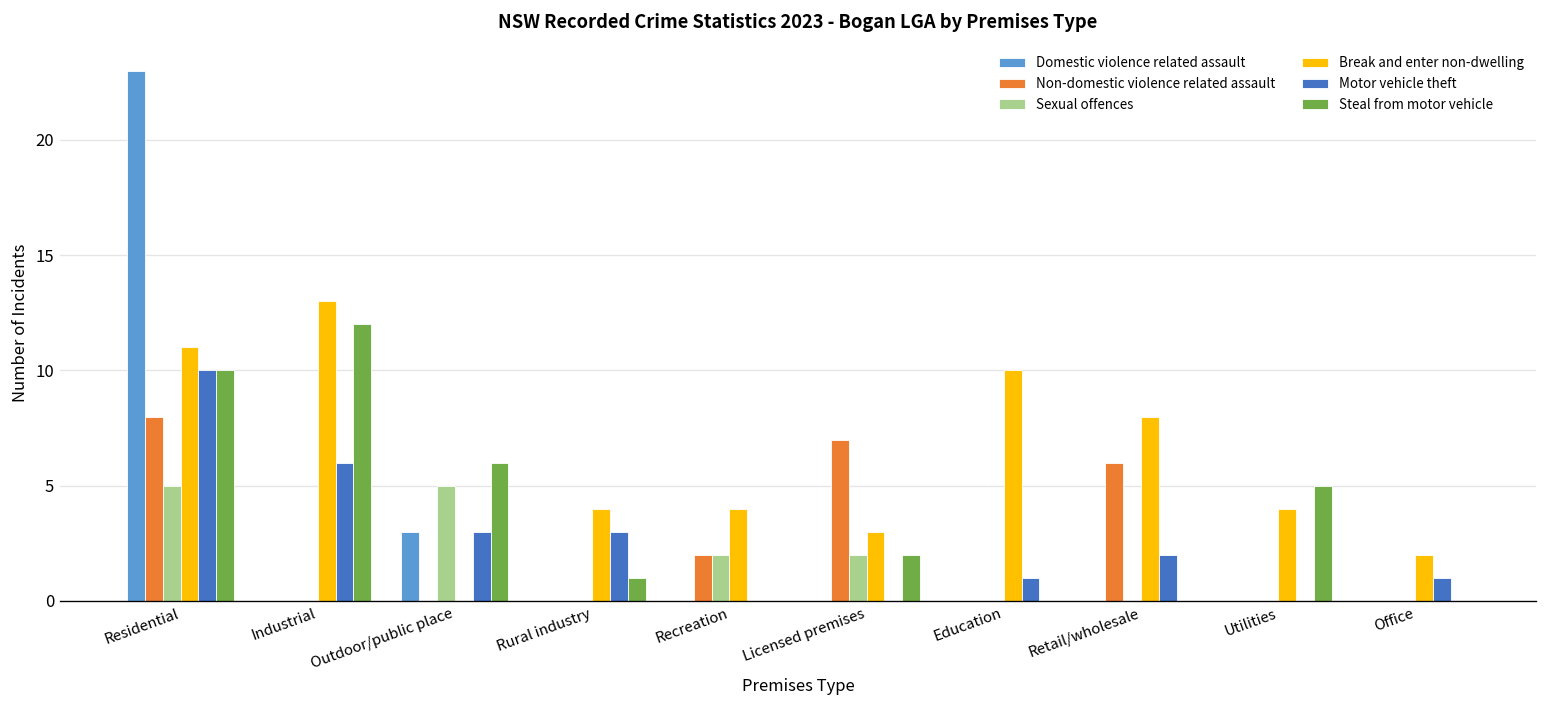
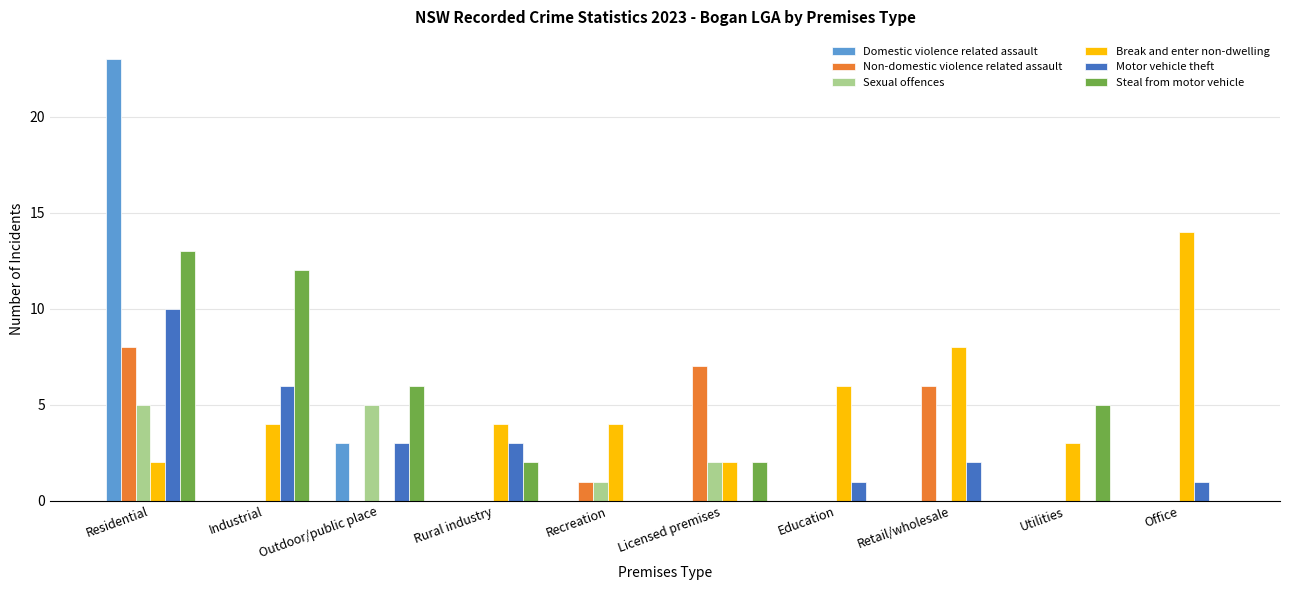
  {
    "Non-domestic violence related assault": {
      "Residential": 8,
      "Industrial": 0,
      "Outdoor/public place": 0,
      "Rural industry": 0,
-     "Recreation": 2,
+     "Recreation": 1,
      "Licensed premises": 7,
      "Education": 0,
      "Retail/wholesale": 6,
      "Utilities": 0,
      "Office": 0
    },
    "Sexual offences": {
      "Residential": 5,
      "Industrial": 0,
      "Outdoor/public place": 5,
      "Rural industry": 0,
-     "Recreation": 2,
+     "Recreation": 1,
      "Licensed premises": 2,
      "Education": 0,
      "Retail/wholesale": 0,
      "Utilities": 0,
      "Office": 0
    },
    "Break and enter non-dwelling": {
-     "Residential": 11,
-     "Industrial": 13,
+     "Residential": 2,
+     "Industrial": 4,
      "Outdoor/public place": 0,
      "Rural industry": 4,
      "Recreation": 4,
-     "Licensed premises": 3,
-     "Education": 10,
+     "Licensed premises": 2,
+     "Education": 6,
      "Retail/wholesale": 8,
-     "Utilities": 4,
-     "Office": 2
+     "Utilities": 3,
+     "Office": 14
    },
    "Steal from motor vehicle": {
-     "Residential": 10,
+     "Residential": 13,
      "Industrial": 12,
      "Outdoor/public place": 6,
-     "Rural industry": 1,
+     "Rural industry": 2,
      "Recreation": 0,
      "Licensed premises": 2,
      "Education": 0,
      "Retail/wholesale": 0,
      "Utilities": 5,
      "Office": 0
    }
  }
